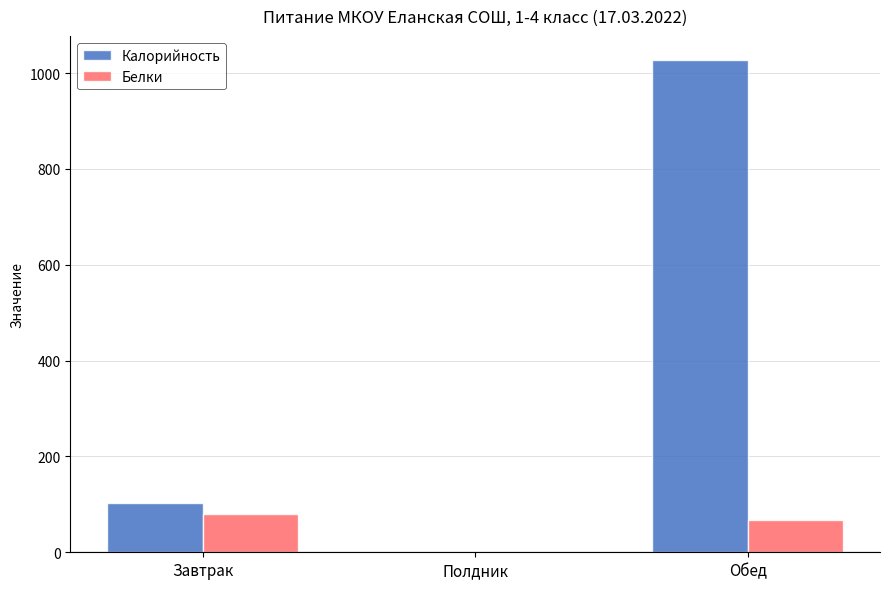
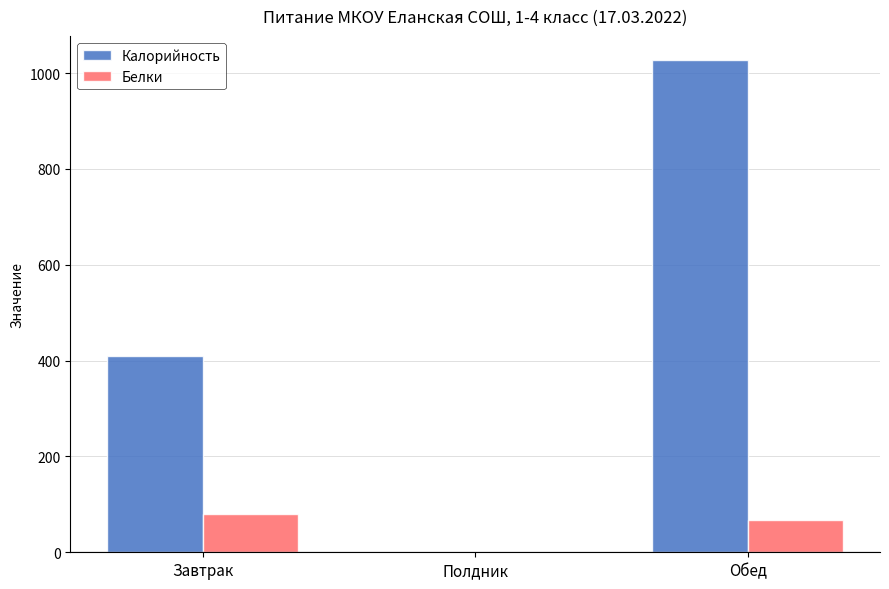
  {
    "Калорийность": {
-     "Завтрак": 100,
+     "Завтрак": 410,
      "Полдник": 0,
      "Обед": 1030
    },
    "Белки": {
      "Завтрак": 80,
      "Полдник": 0,
      "Обед": 70
    }
  }
